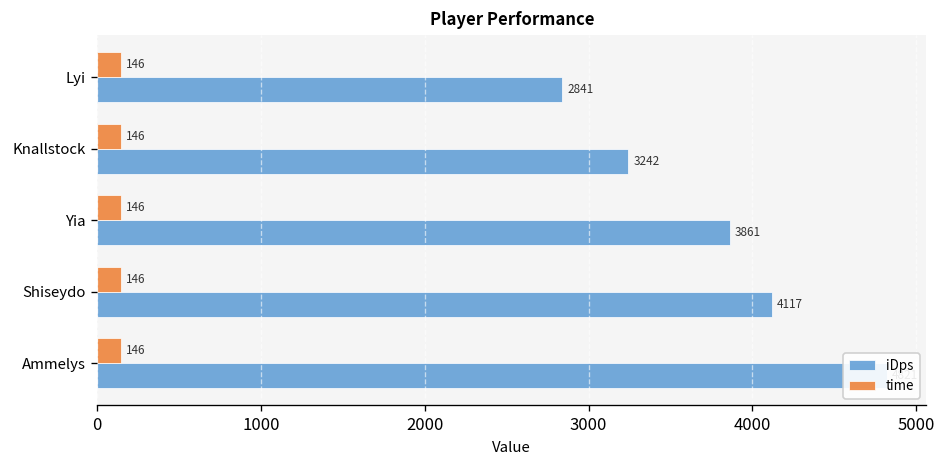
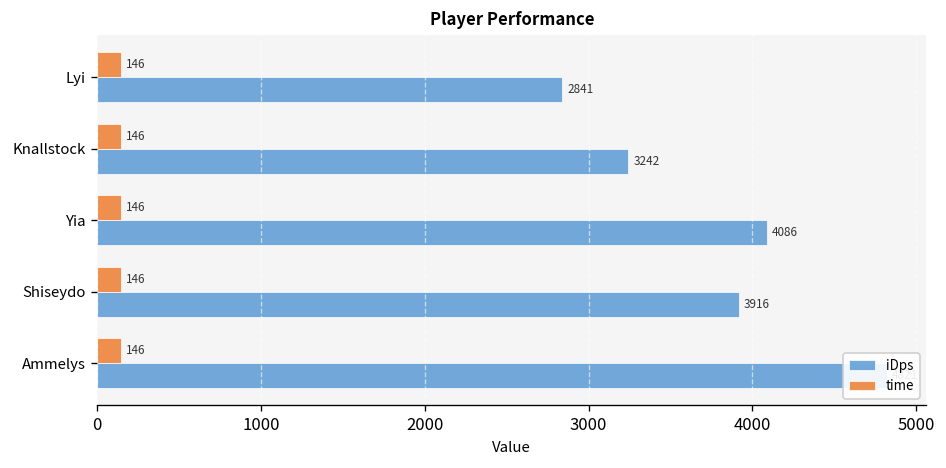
  {
    "iDps": {
      "Lyi": 2841,
      "Knallstock": 3242,
-     "Yia": 3861,
-     "Shiseydo": 4117
+     "Yia": 4086,
+     "Shiseydo": 3916
    },
    "time": {
      "Lyi": 146,
      "Knallstock": 146,
      "Yia": 146,
      "Shiseydo": 146,
      "Ammelys": 146
    }
  }
